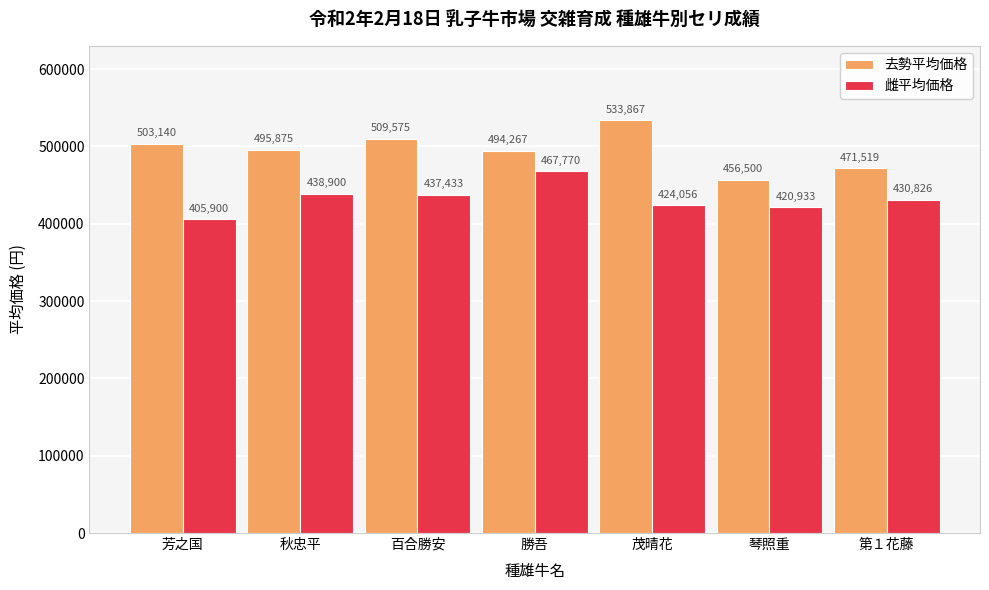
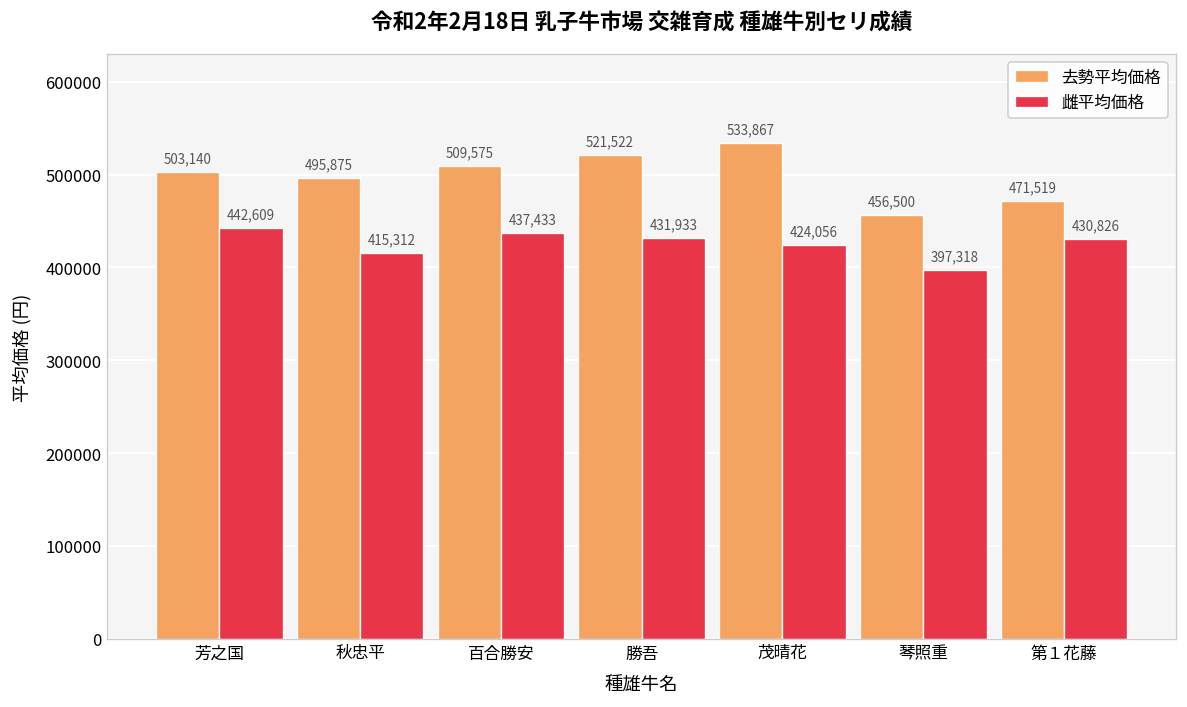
  {
    "去勢平均価格": {
      "芳之国": "503,140",
      "秋忠平": "495,875",
      "百合勝安": "509,575",
-     "勝吾": "494,267",
+     "勝吾": "521,522",
      "茂晴花": "533,867",
      "琴照重": "456,500",
      "第１花藤": "471,519"
    },
    "雌平均価格": {
-     "芳之国": "405,900",
-     "秋忠平": "438,900",
+     "芳之国": "442,609",
+     "秋忠平": "415,312",
      "百合勝安": "437,433",
-     "勝吾": "467,770",
+     "勝吾": "431,933",
      "茂晴花": "424,056",
-     "琴照重": "420,933",
+     "琴照重": "397,318",
      "第１花藤": "430,826"
    }
  }
